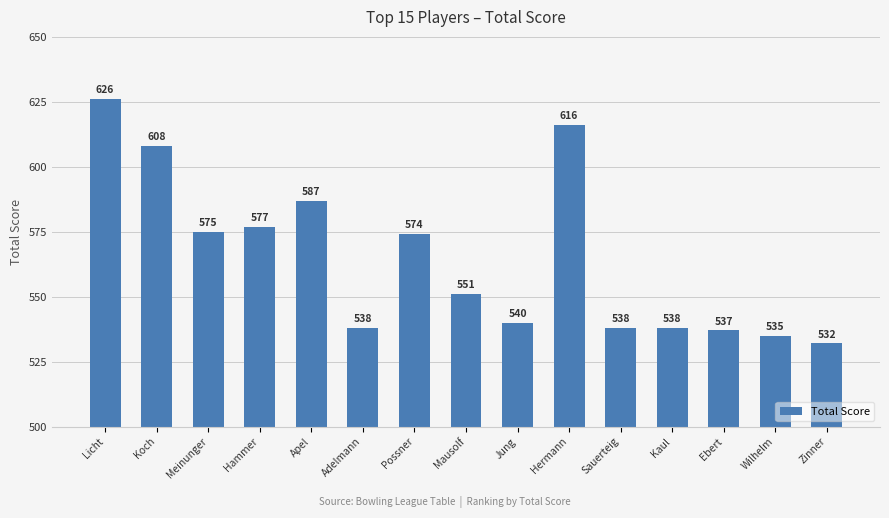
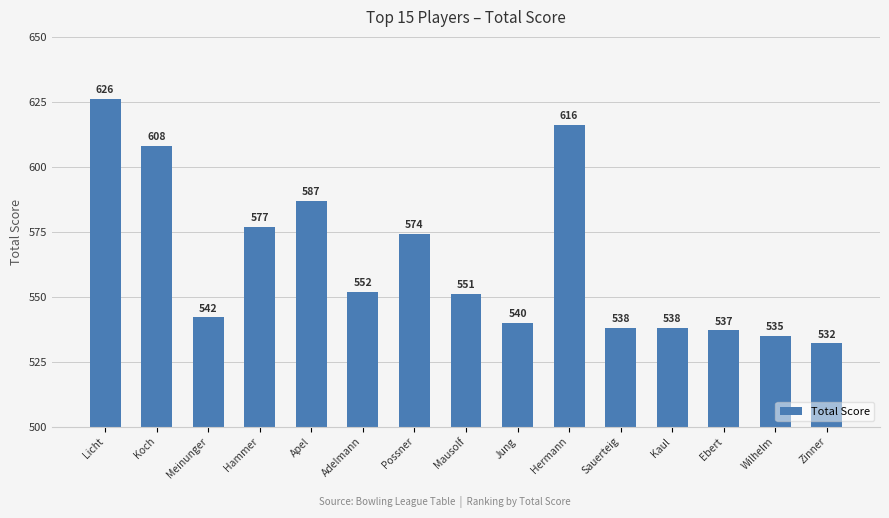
  {
    "Licht": 626,
    "Koch": 608,
-   "Meinunger": 575,
+   "Meinunger": 542,
    "Hammer": 577,
    "Apel": 587,
-   "Adelmann": 538,
+   "Adelmann": 552,
    "Possner": 574,
    "Mausolf": 551,
    "Jung": 540,
    "Hermann": 616,
    "Sauerteig": 538,
    "Kaul": 538,
    "Ebert": 537,
    "Wilhelm": 535,
    "Zinner": 532
  }
